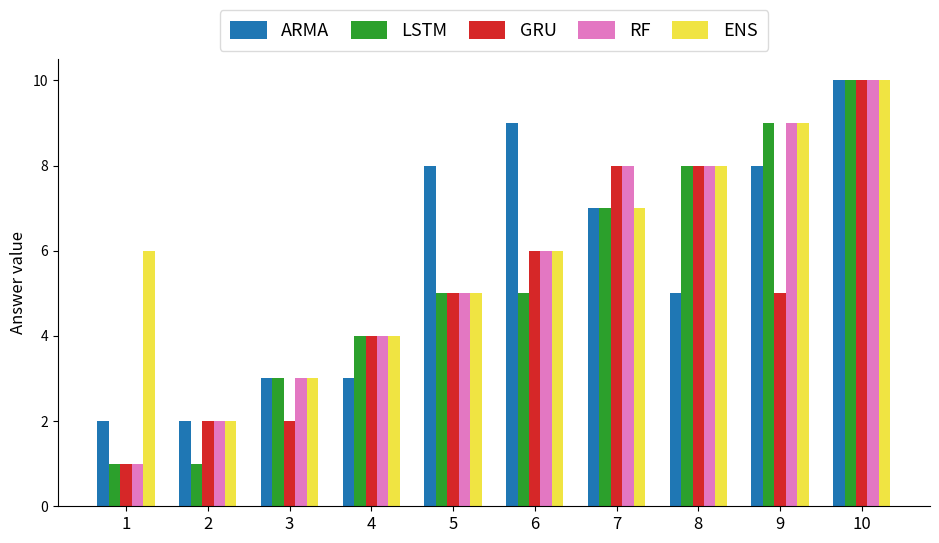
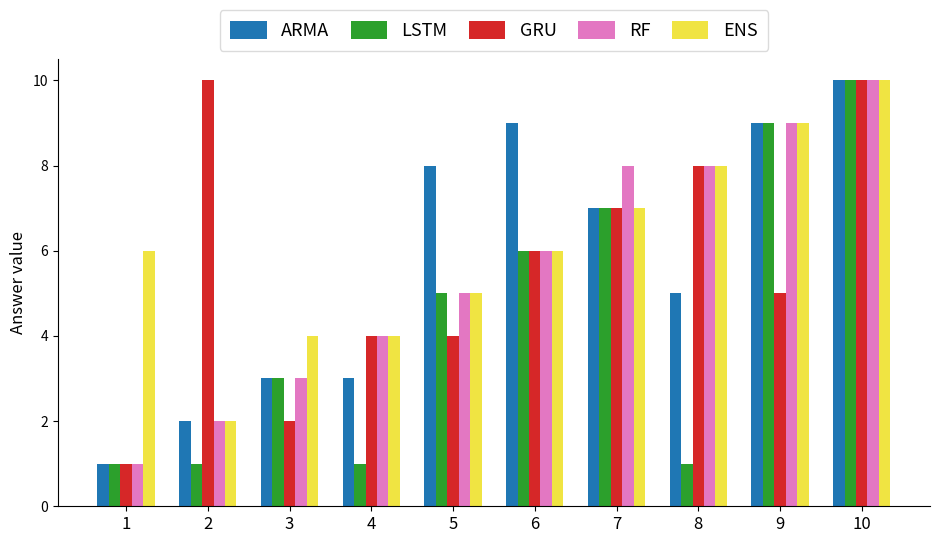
  {
    "ARMA": {
-     "1": 2,
+     "1": 1,
      "2": 2,
      "3": 3,
      "4": 3,
      "5": 8,
      "6": 9,
      "7": 7,
      "8": 5,
-     "9": 8,
+     "9": 9,
      "10": 10
    },
    "LSTM": {
      "1": 1,
      "2": 1,
      "3": 3,
-     "4": 4,
+     "4": 1,
      "5": 5,
-     "6": 5,
+     "6": 6,
      "7": 7,
-     "8": 8,
+     "8": 1,
      "9": 9,
      "10": 10
    },
    "GRU": {
      "1": 1,
-     "2": 2,
+     "2": 10,
      "3": 2,
      "4": 4,
-     "5": 5,
+     "5": 4,
      "6": 6,
-     "7": 8,
+     "7": 7,
      "8": 8,
      "9": 5,
      "10": 10
    },
    "RF": {
      "1": 1,
      "2": 2,
      "3": 3,
      "4": 4,
      "5": 5,
      "6": 6,
      "7": 8,
      "8": 8,
      "9": 9,
      "10": 10
    },
    "ENS": {
      "1": 6,
      "2": 2,
-     "3": 3,
+     "3": 4,
      "4": 4,
      "5": 5,
      "6": 6,
      "7": 7,
      "8": 8,
      "9": 9,
      "10": 10
    }
  }
